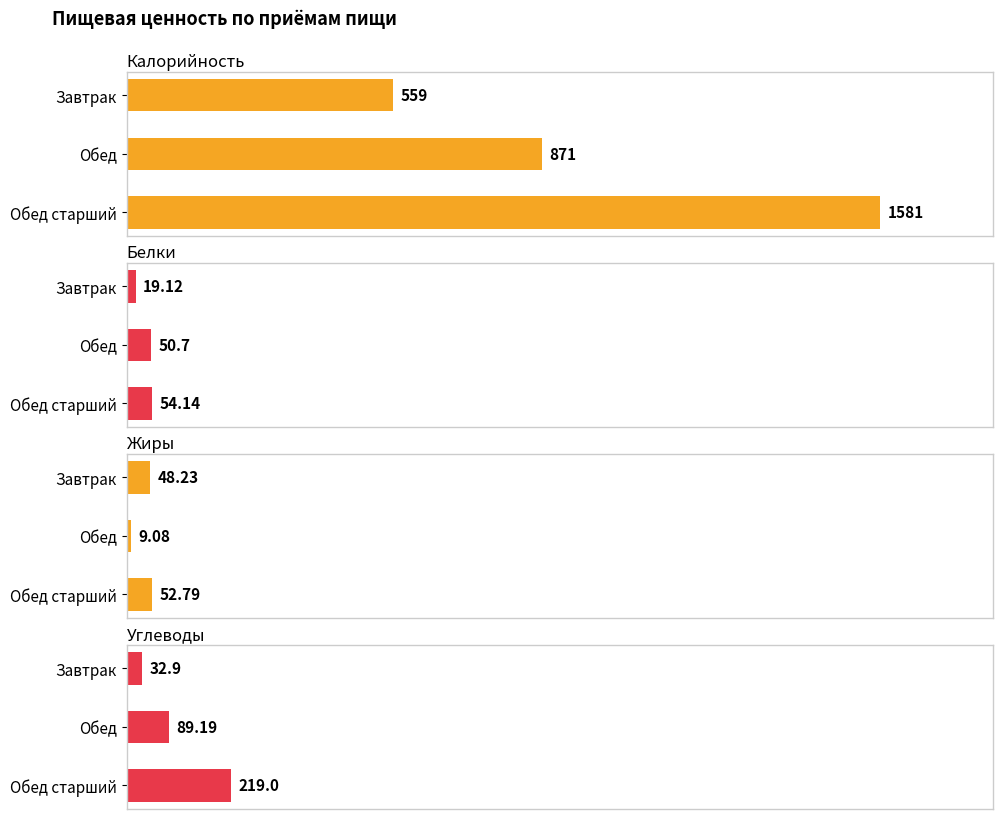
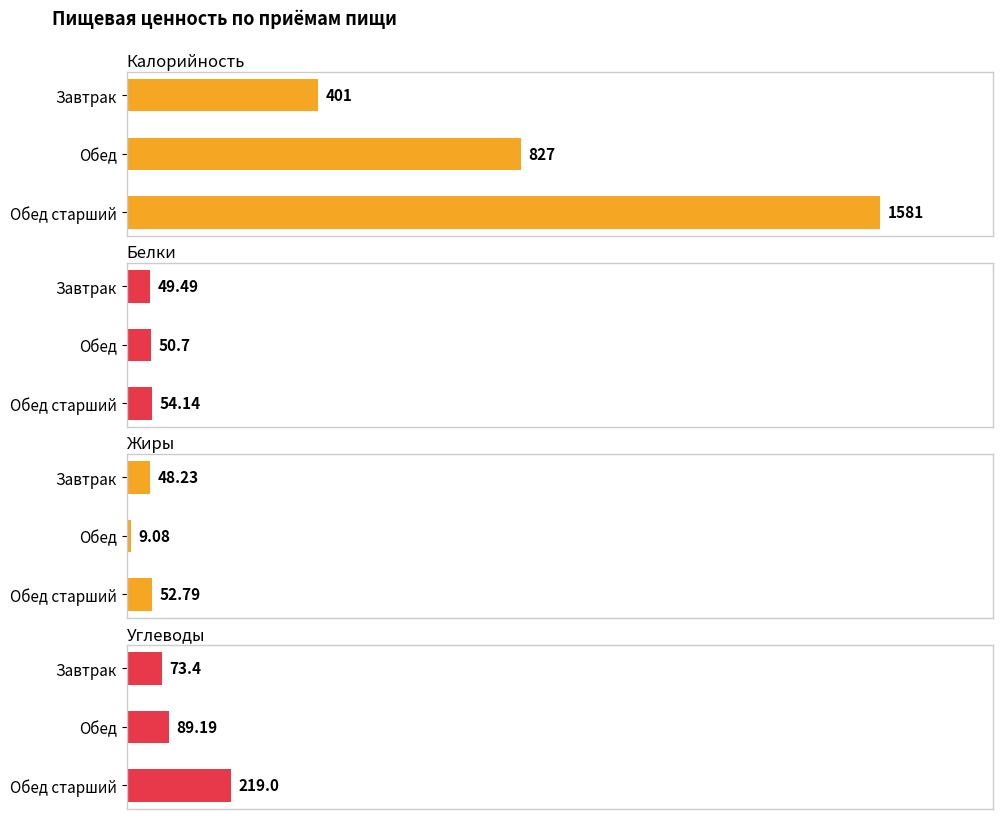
  {
    "Калорийность": {
-     "Завтрак": 559,
-     "Обед": 871,
+     "Завтрак": 401,
+     "Обед": 827,
      "Обед старший": 1581
    },
    "Белки": {
-     "Завтрак": 19.12,
+     "Завтрак": 49.49,
      "Обед": 50.7,
      "Обед старший": 54.14
    },
    "Жиры": {
      "Завтрак": 48.23,
      "Обед": 9.08,
      "Обед старший": 52.79
    },
    "Углеводы": {
-     "Завтрак": 32.9,
+     "Завтрак": 73.4,
      "Обед": 89.19,
      "Обед старший": 219.0
    }
  }
